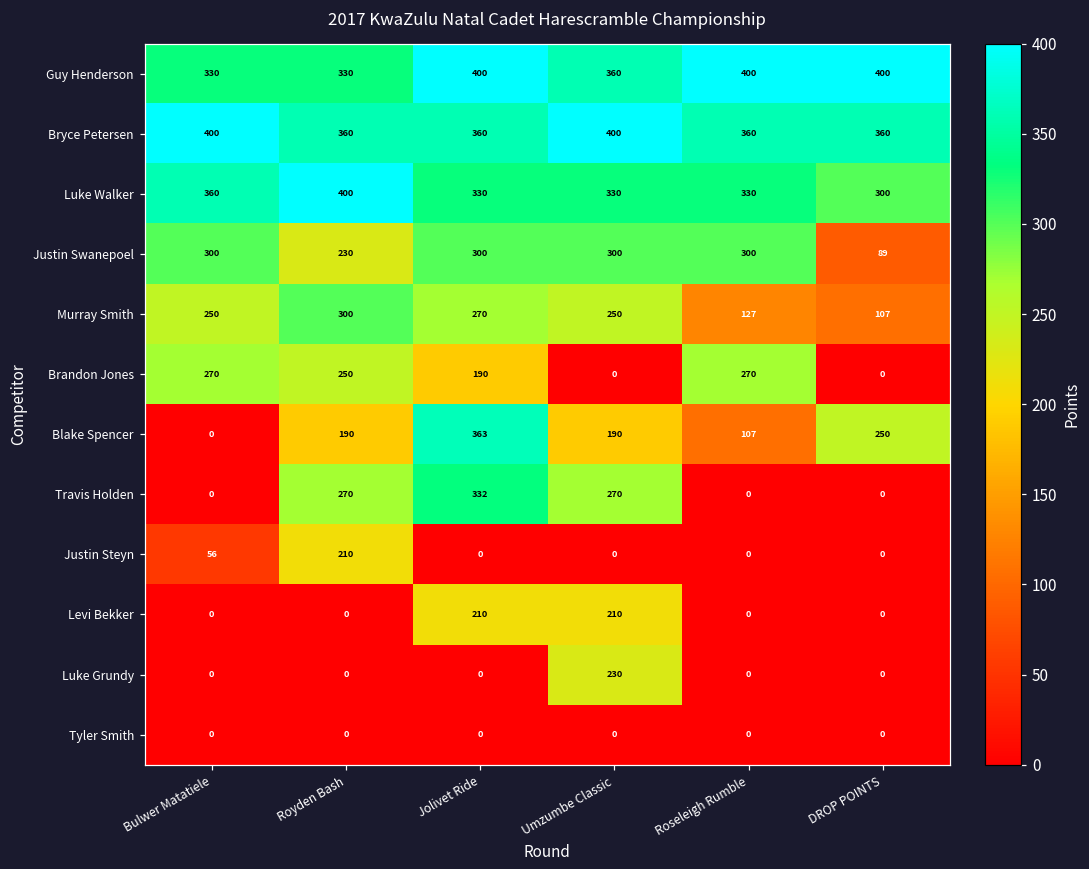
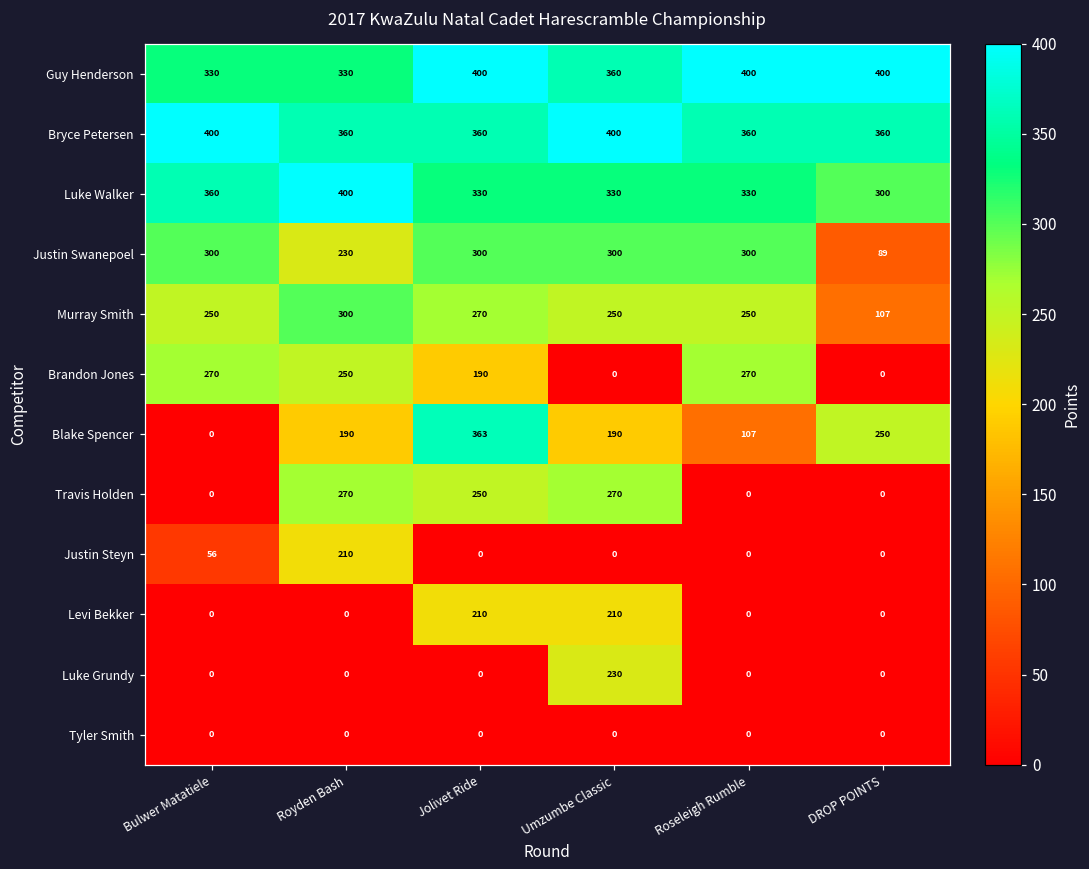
  {
    "Guy Henderson": {
      "Bulwer Matatiele": 330,
      "Royden Bash": 330,
      "Jolivet Ride": 400,
      "Umzumbe Classic": 360,
      "Roseleigh Rumble": 400,
      "DROP POINTS": 400
    },
    "Bryce Petersen": {
      "Bulwer Matatiele": 400,
      "Royden Bash": 360,
      "Jolivet Ride": 360,
      "Umzumbe Classic": 400,
      "Roseleigh Rumble": 360,
      "DROP POINTS": 360
    },
    "Luke Walker": {
      "Bulwer Matatiele": 360,
      "Royden Bash": 400,
      "Jolivet Ride": 330,
      "Umzumbe Classic": 330,
      "Roseleigh Rumble": 330,
      "DROP POINTS": 300
    },
    "Justin Swanepoel": {
      "Bulwer Matatiele": 300,
      "Royden Bash": 230,
      "Jolivet Ride": 300,
      "Umzumbe Classic": 300,
      "Roseleigh Rumble": 300,
      "DROP POINTS": 89
    },
    "Murray Smith": {
      "Bulwer Matatiele": 250,
      "Royden Bash": 300,
      "Jolivet Ride": 270,
      "Umzumbe Classic": 250,
-     "Roseleigh Rumble": 127,
+     "Roseleigh Rumble": 250,
      "DROP POINTS": 107
    },
    "Brandon Jones": {
      "Bulwer Matatiele": 270,
      "Royden Bash": 250,
      "Jolivet Ride": 190,
      "Umzumbe Classic": 0,
      "Roseleigh Rumble": 270,
      "DROP POINTS": 0
    },
    "Blake Spencer": {
      "Bulwer Matatiele": 0,
      "Royden Bash": 190,
      "Jolivet Ride": 363,
      "Umzumbe Classic": 190,
      "Roseleigh Rumble": 107,
      "DROP POINTS": 250
    },
    "Travis Holden": {
      "Bulwer Matatiele": 0,
      "Royden Bash": 270,
-     "Jolivet Ride": 332,
+     "Jolivet Ride": 250,
      "Umzumbe Classic": 270,
      "Roseleigh Rumble": 0,
      "DROP POINTS": 0
    },
    "Justin Steyn": {
      "Bulwer Matatiele": 56,
      "Royden Bash": 210,
      "Jolivet Ride": 0,
      "Umzumbe Classic": 0,
      "Roseleigh Rumble": 0,
      "DROP POINTS": 0
    },
    "Levi Bekker": {
      "Bulwer Matatiele": 0,
      "Royden Bash": 0,
      "Jolivet Ride": 210,
      "Umzumbe Classic": 210,
      "Roseleigh Rumble": 0,
      "DROP POINTS": 0
    },
    "Luke Grundy": {
      "Bulwer Matatiele": 0,
      "Royden Bash": 0,
      "Jolivet Ride": 0,
      "Umzumbe Classic": 230,
      "Roseleigh Rumble": 0,
      "DROP POINTS": 0
    },
    "Tyler Smith": {
      "Bulwer Matatiele": 0,
      "Royden Bash": 0,
      "Jolivet Ride": 0,
      "Umzumbe Classic": 0,
      "Roseleigh Rumble": 0,
      "DROP POINTS": 0
    }
  }
